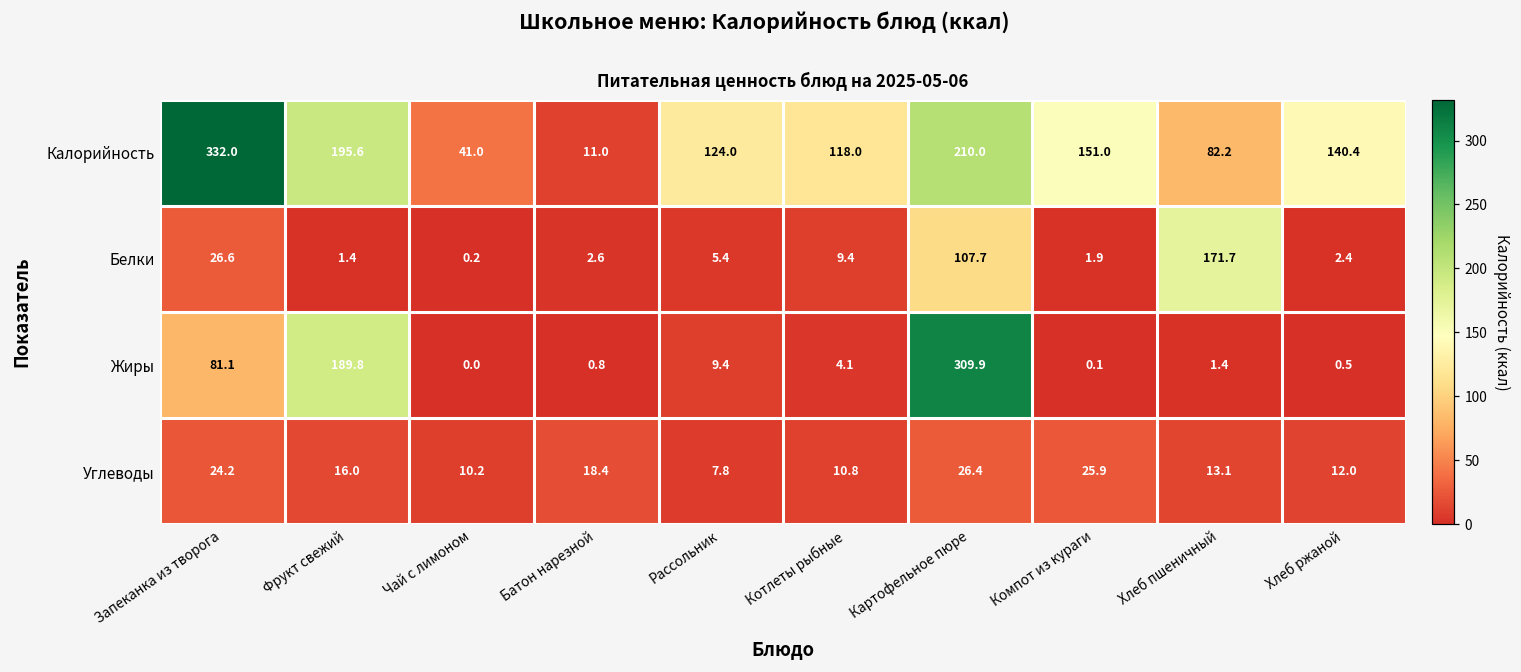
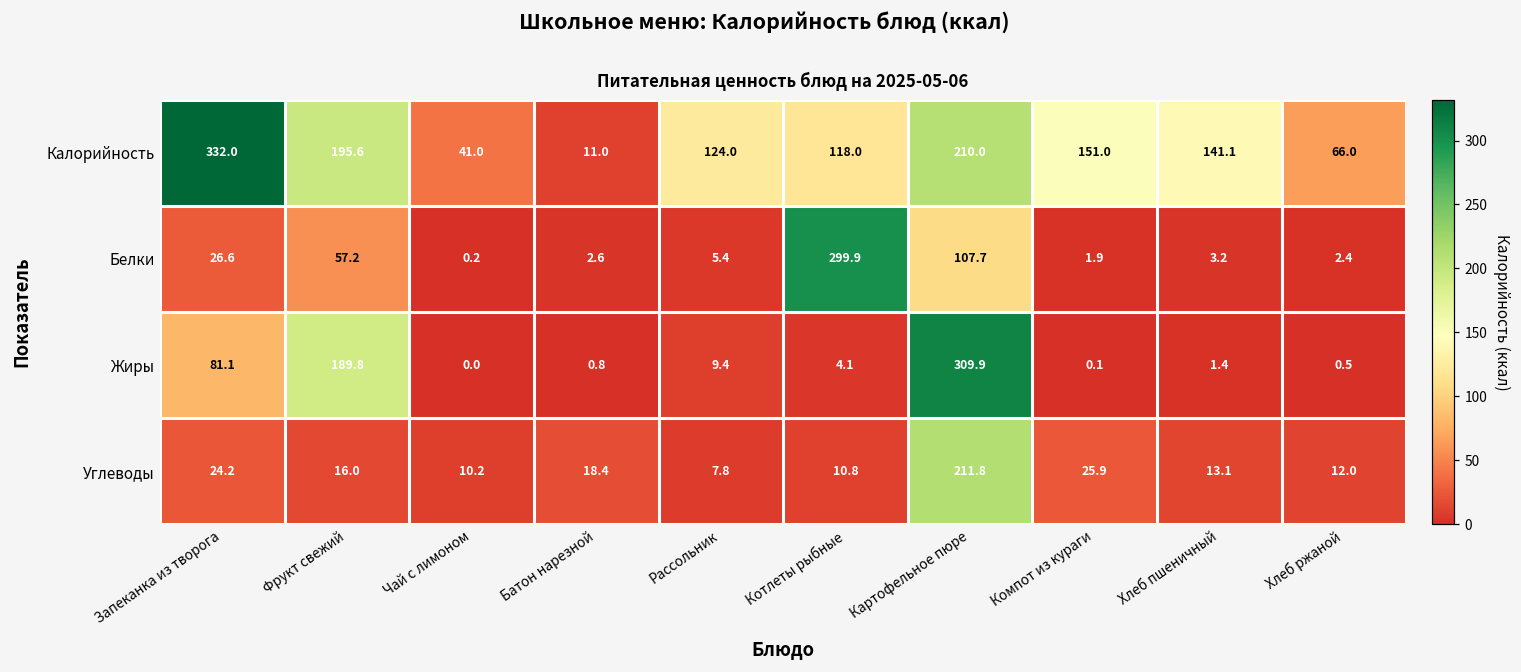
  {
    "Калорийность": {
      "Запеканка из творога": 332.0,
      "Фрукт свежий": 195.6,
      "Чай с лимоном": 41.0,
      "Батон нарезной": 11.0,
      "Рассольник": 124.0,
      "Котлеты рыбные": 118.0,
      "Картофельное пюре": 210.0,
      "Компот из кураги": 151.0,
-     "Хлеб пшеничный": 82.2,
-     "Хлеб ржаной": 140.4
+     "Хлеб пшеничный": 141.1,
+     "Хлеб ржаной": 66.0
    },
    "Белки": {
      "Запеканка из творога": 26.6,
-     "Фрукт свежий": 1.4,
+     "Фрукт свежий": 57.2,
      "Чай с лимоном": 0.2,
      "Батон нарезной": 2.6,
      "Рассольник": 5.4,
-     "Котлеты рыбные": 9.4,
+     "Котлеты рыбные": 299.9,
      "Картофельное пюре": 107.7,
      "Компот из кураги": 1.9,
-     "Хлеб пшеничный": 171.7,
+     "Хлеб пшеничный": 3.2,
      "Хлеб ржаной": 2.4
    },
    "Жиры": {
      "Запеканка из творога": 81.1,
      "Фрукт свежий": 189.8,
      "Чай с лимоном": 0.0,
      "Батон нарезной": 0.8,
      "Рассольник": 9.4,
      "Котлеты рыбные": 4.1,
      "Картофельное пюре": 309.9,
      "Компот из кураги": 0.1,
      "Хлеб пшеничный": 1.4,
      "Хлеб ржаной": 0.5
    },
    "Углеводы": {
      "Запеканка из творога": 24.2,
      "Фрукт свежий": 16.0,
      "Чай с лимоном": 10.2,
      "Батон нарезной": 18.4,
      "Рассольник": 7.8,
      "Котлеты рыбные": 10.8,
-     "Картофельное пюре": 26.4,
+     "Картофельное пюре": 211.8,
      "Компот из кураги": 25.9,
      "Хлеб пшеничный": 13.1,
      "Хлеб ржаной": 12.0
    }
  }
